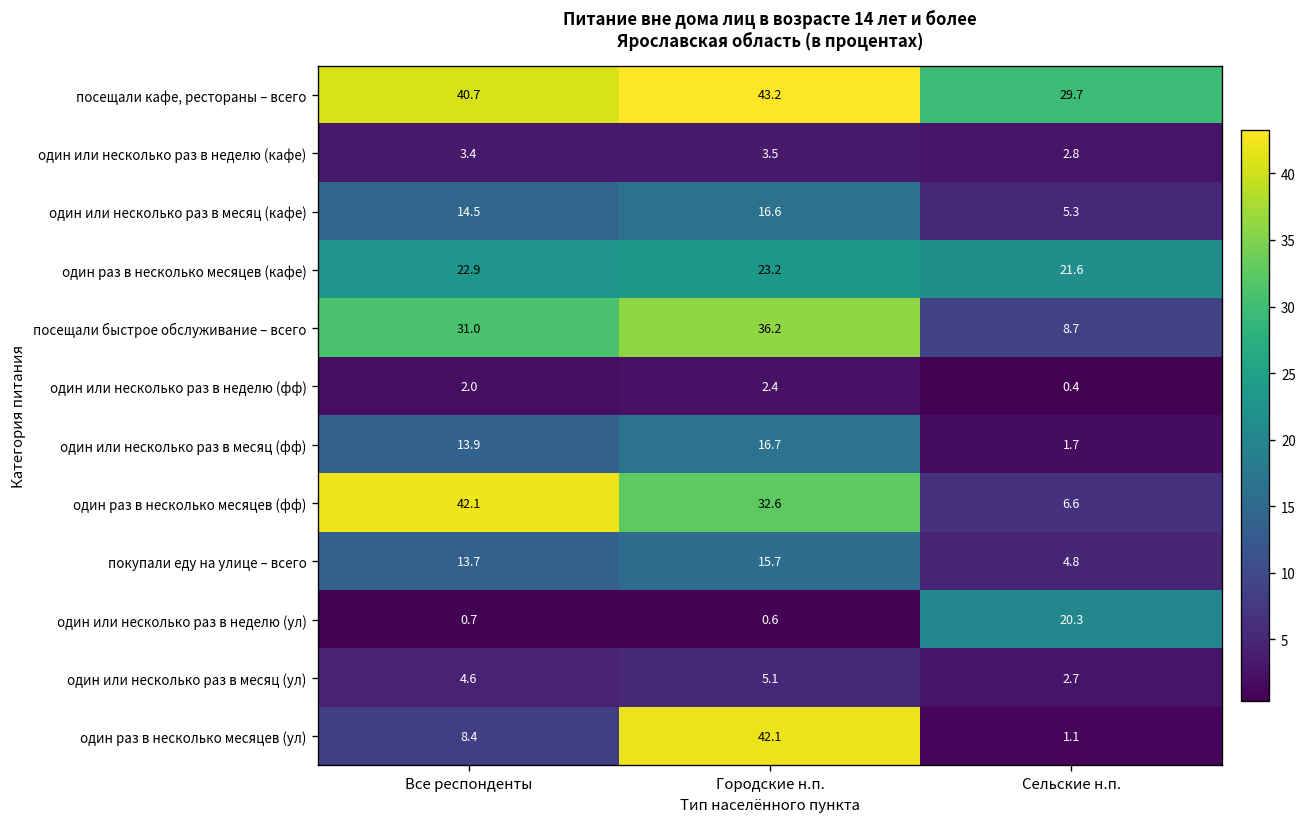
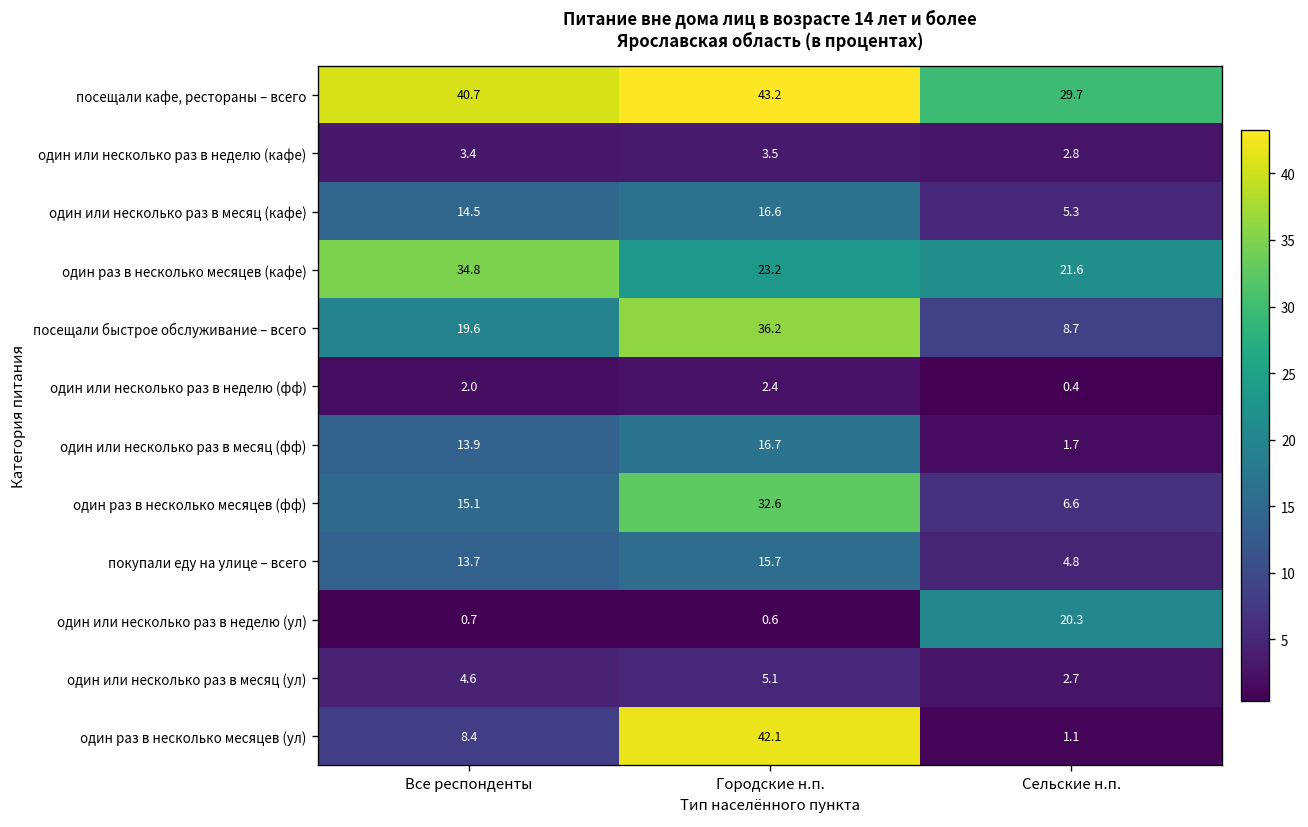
  {
    "посещали кафе, рестораны – всего": {
      "Все респонденты": 40.7,
      "Городские н.п.": 43.2,
      "Сельские н.п.": 29.7
    },
    "один или несколько раз в неделю (кафе)": {
      "Все респонденты": 3.4,
      "Городские н.п.": 3.5,
      "Сельские н.п.": 2.8
    },
    "один или несколько раз в месяц (кафе)": {
      "Все респонденты": 14.5,
      "Городские н.п.": 16.6,
      "Сельские н.п.": 5.3
    },
    "один раз в несколько месяцев (кафе)": {
-     "Все респонденты": 22.9,
+     "Все респонденты": 34.8,
      "Городские н.п.": 23.2,
      "Сельские н.п.": 21.6
    },
    "посещали быстрое обслуживание – всего": {
-     "Все респонденты": 31.0,
+     "Все респонденты": 19.6,
      "Городские н.п.": 36.2,
      "Сельские н.п.": 8.7
    },
    "один или несколько раз в неделю (фф)": {
      "Все респонденты": 2.0,
      "Городские н.п.": 2.4,
      "Сельские н.п.": 0.4
    },
    "один или несколько раз в месяц (фф)": {
      "Все респонденты": 13.9,
      "Городские н.п.": 16.7,
      "Сельские н.п.": 1.7
    },
    "один раз в несколько месяцев (фф)": {
-     "Все респонденты": 42.1,
+     "Все респонденты": 15.1,
      "Городские н.п.": 32.6,
      "Сельские н.п.": 6.6
    },
    "покупали еду на улице – всего": {
      "Все респонденты": 13.7,
      "Городские н.п.": 15.7,
      "Сельские н.п.": 4.8
    },
    "один или несколько раз в неделю (ул)": {
      "Все респонденты": 0.7,
      "Городские н.п.": 0.6,
      "Сельские н.п.": 20.3
    },
    "один или несколько раз в месяц (ул)": {
      "Все респонденты": 4.6,
      "Городские н.п.": 5.1,
      "Сельские н.п.": 2.7
    },
    "один раз в несколько месяцев (ул)": {
      "Все респонденты": 8.4,
      "Городские н.п.": 42.1,
      "Сельские н.п.": 1.1
    }
  }
